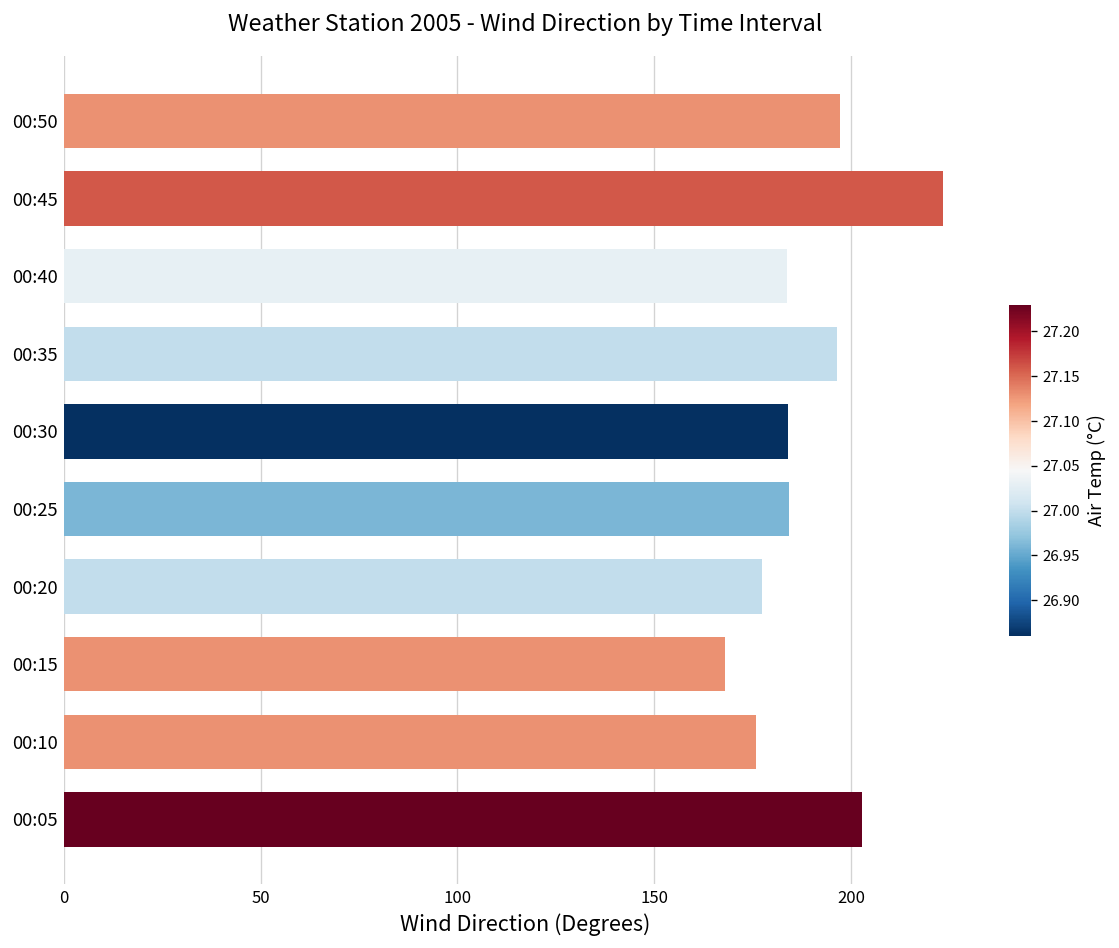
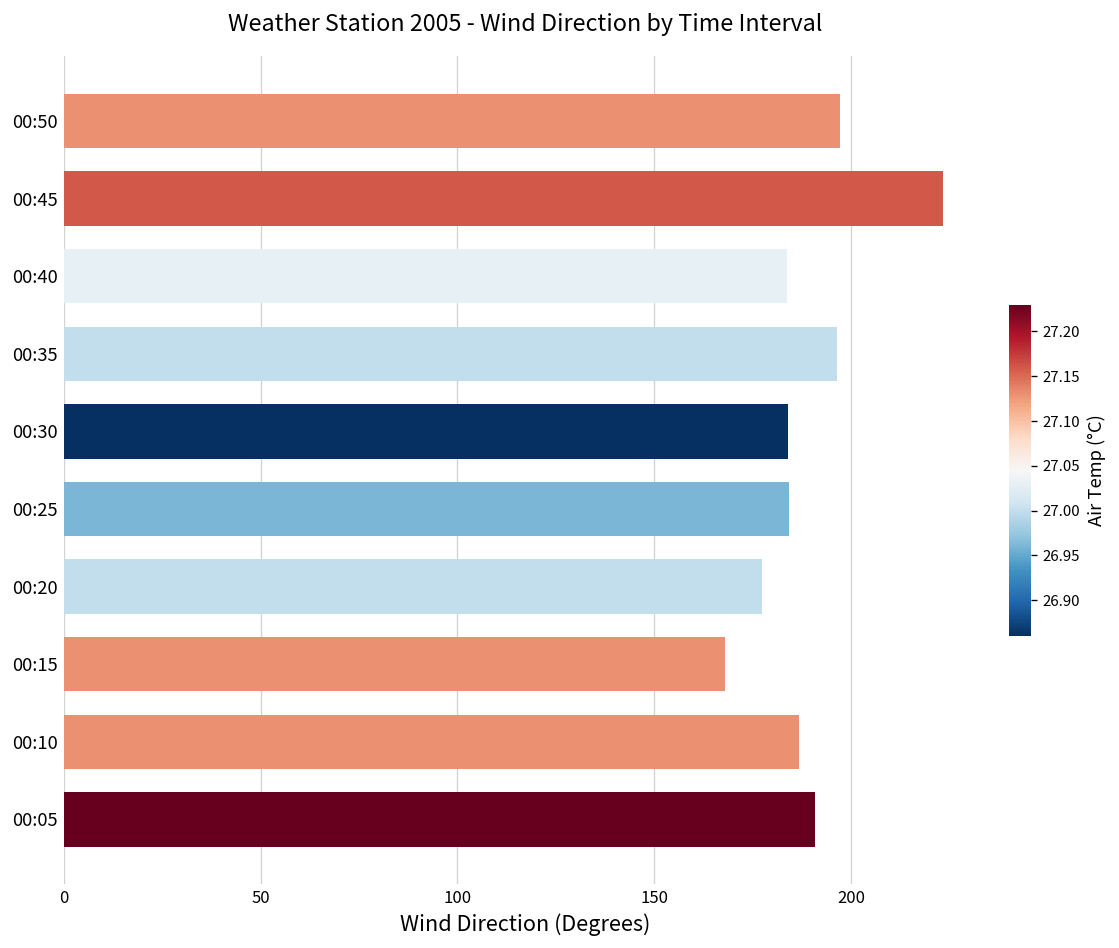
  {
    "00:50": 197,
    "00:45": 223,
    "00:40": 184,
    "00:35": 196,
    "00:30": 184,
    "00:25": 184,
    "00:20": 177,
    "00:15": 168,
-   "00:10": 176,
-   "00:05": 203
+   "00:10": 187,
+   "00:05": 191
  }
